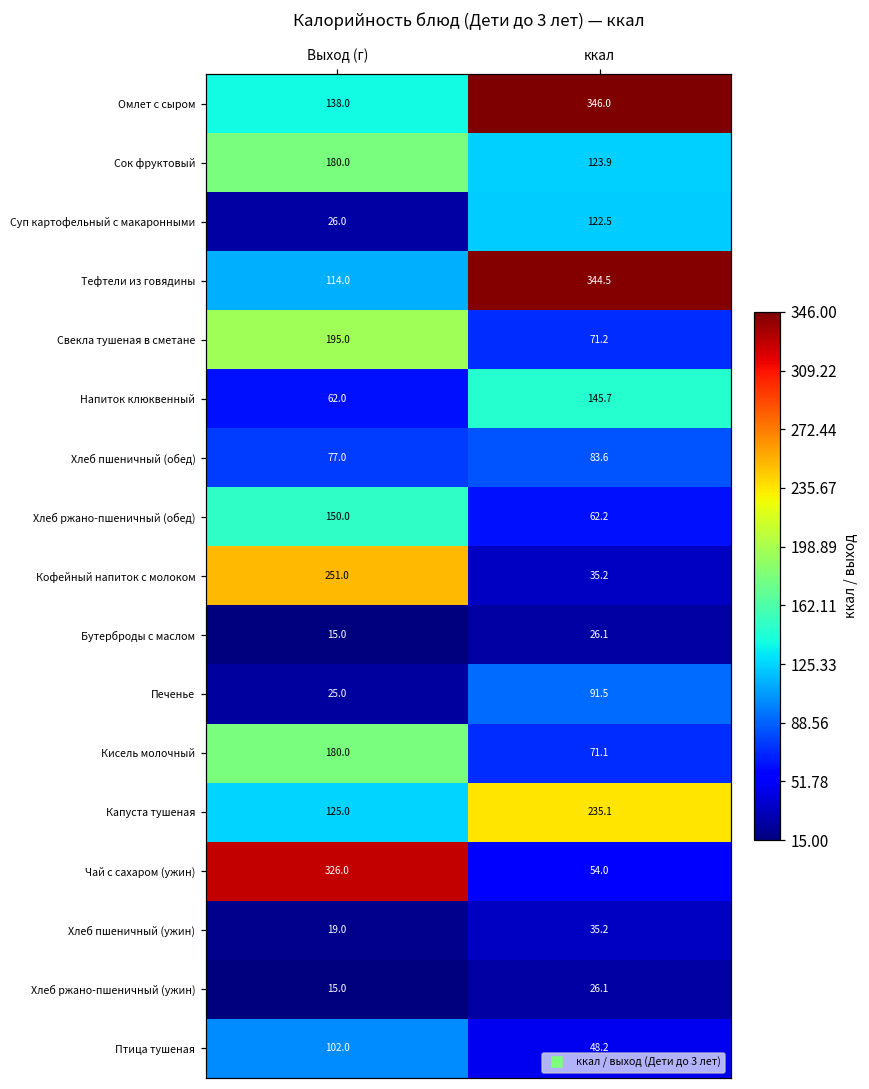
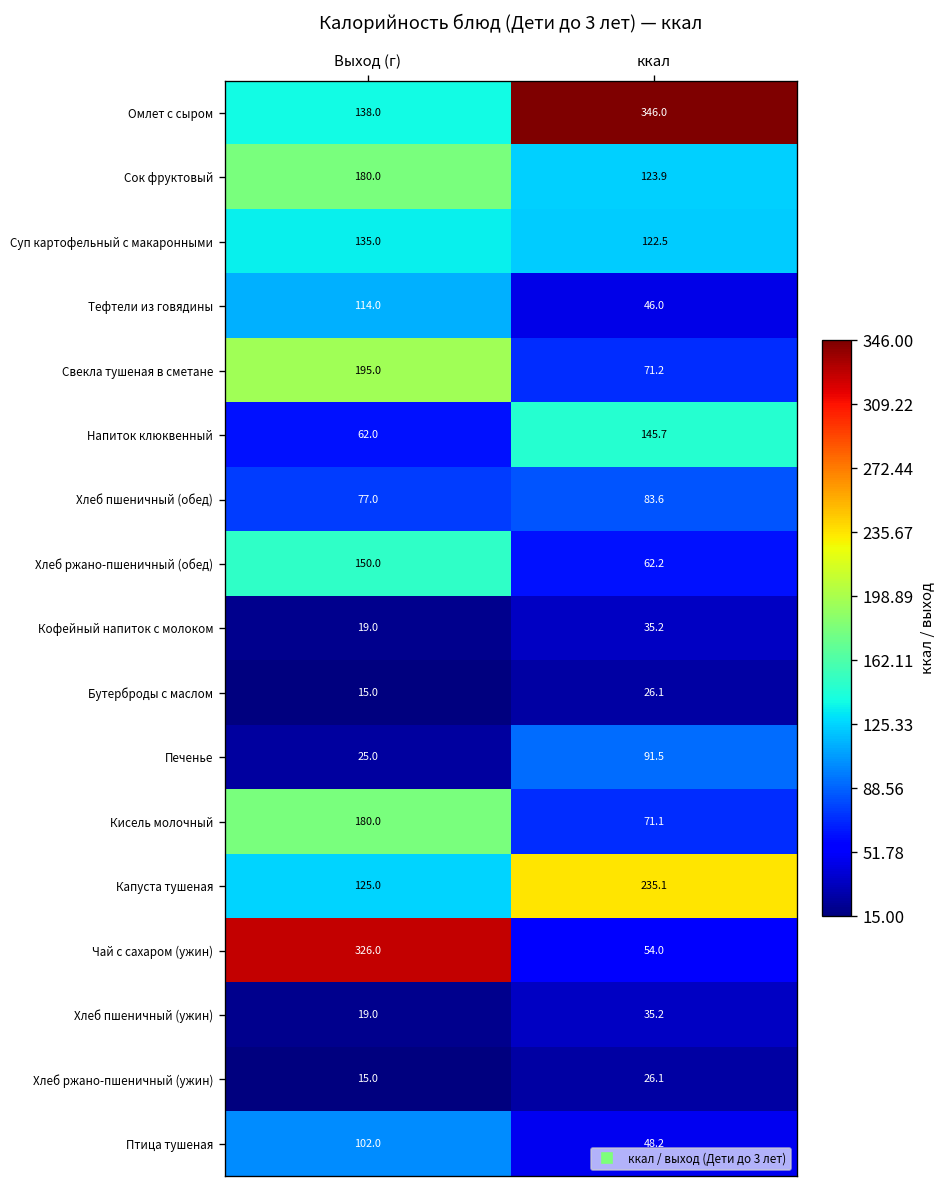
  {
    "Омлет с сыром": {
      "Выход (г)": 138.0,
      "ккал": 346.0
    },
    "Сок фруктовый": {
      "Выход (г)": 180.0,
      "ккал": 123.9
    },
    "Суп картофельный с макаронными": {
-     "Выход (г)": 26.0,
+     "Выход (г)": 135.0,
      "ккал": 122.5
    },
    "Тефтели из говядины": {
      "Выход (г)": 114.0,
-     "ккал": 344.5
+     "ккал": 46.0
    },
    "Свекла тушеная в сметане": {
      "Выход (г)": 195.0,
      "ккал": 71.2
    },
    "Напиток клюквенный": {
      "Выход (г)": 62.0,
      "ккал": 145.7
    },
    "Хлеб пшеничный (обед)": {
      "Выход (г)": 77.0,
      "ккал": 83.6
    },
    "Хлеб ржано-пшеничный (обед)": {
      "Выход (г)": 150.0,
      "ккал": 62.2
    },
    "Кофейный напиток с молоком": {
-     "Выход (г)": 251.0,
+     "Выход (г)": 19.0,
      "ккал": 35.2
    },
    "Бутерброды с маслом": {
      "Выход (г)": 15.0,
      "ккал": 26.1
    },
    "Печенье": {
      "Выход (г)": 25.0,
      "ккал": 91.5
    },
    "Кисель молочный": {
      "Выход (г)": 180.0,
      "ккал": 71.1
    },
    "Капуста тушеная": {
      "Выход (г)": 125.0,
      "ккал": 235.1
    },
    "Чай с сахаром (ужин)": {
      "Выход (г)": 326.0,
      "ккал": 54.0
    },
    "Хлеб пшеничный (ужин)": {
      "Выход (г)": 19.0,
      "ккал": 35.2
    },
    "Хлеб ржано-пшеничный (ужин)": {
      "Выход (г)": 15.0,
      "ккал": 26.1
    },
    "Птица тушеная": {
      "Выход (г)": 102.0
    }
  }
